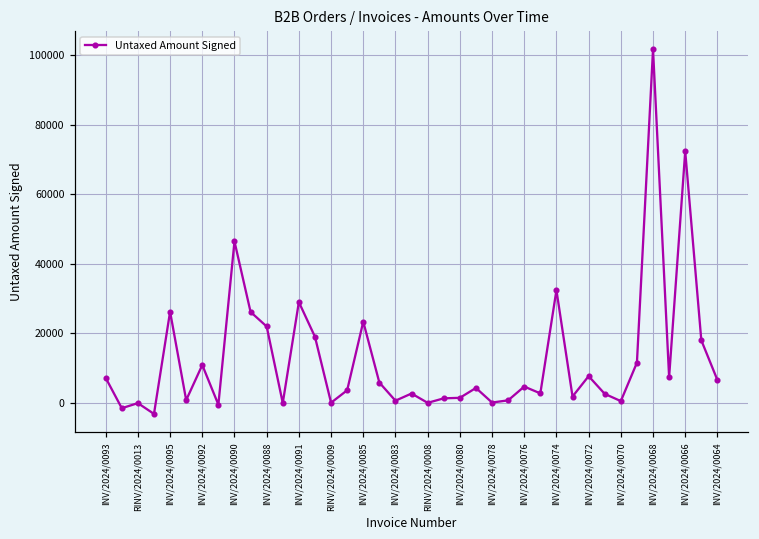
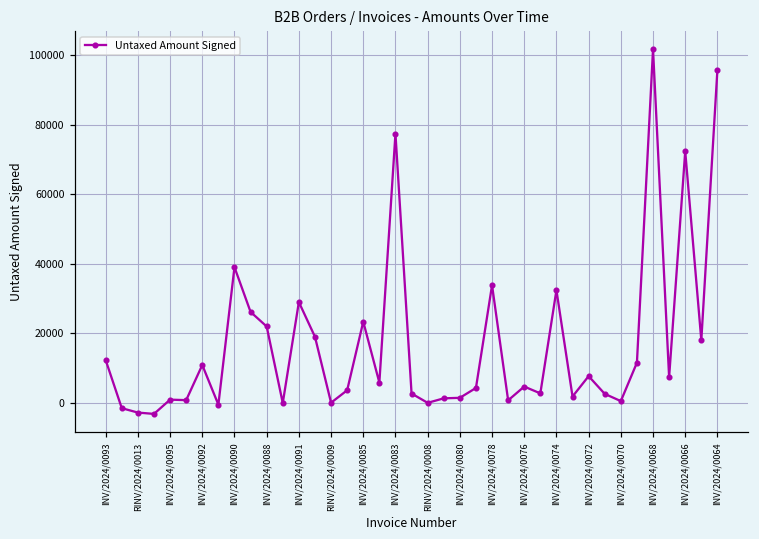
  {
-   "INV/2024/0093": 7000,
-   "RINV/2024/0013": 0,
-   "INV/2024/0095": 26000,
+   "INV/2024/0093": 12000,
+   "RINV/2024/0013": -3000,
+   "INV/2024/0095": 1000,
    "INV/2024/0092": 11000,
-   "INV/2024/0090": 46000,
+   "INV/2024/0090": 39000,
    "INV/2024/0088": 22000,
    "INV/2024/0091": 29000,
    "RINV/2024/0009": 0,
    "INV/2024/0085": 23000,
-   "INV/2024/0083": 1000,
+   "INV/2024/0083": 77000,
    "RINV/2024/0008": 0,
    "INV/2024/0080": 1000,
-   "INV/2024/0078": 0,
+   "INV/2024/0078": 34000,
    "INV/2024/0076": 5000,
    "INV/2024/0074": 32000,
    "INV/2024/0072": 8000,
    "INV/2024/0070": 0,
    "INV/2024/0068": 102000,
    "INV/2024/0066": 72000,
-   "INV/2024/0064": 6000
+   "INV/2024/0064": 96000
  }
